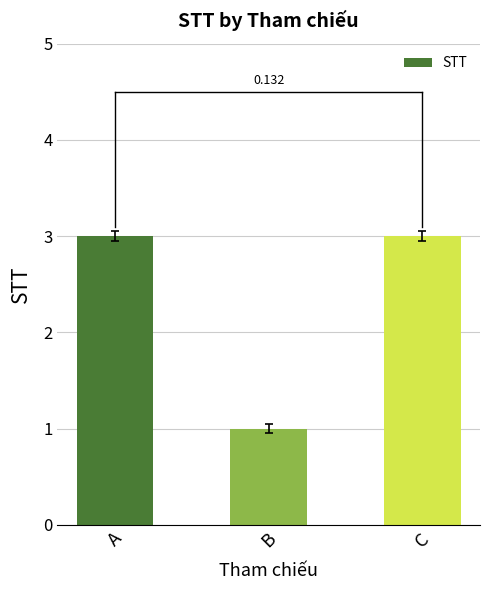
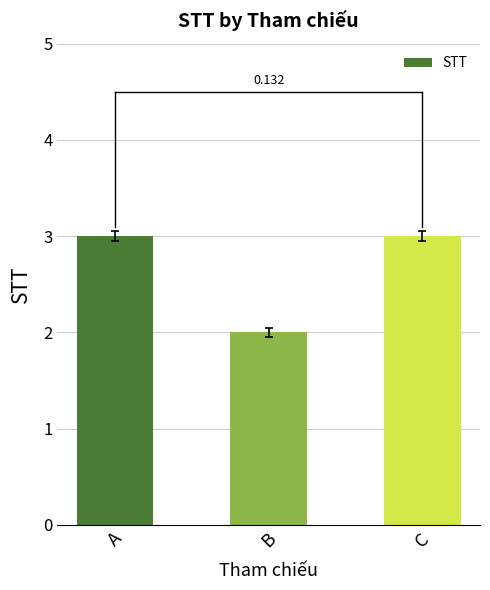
  {
    "STT": {
      "A": 3,
-     "B": 1,
+     "B": 2,
      "C": 3
    }
  }
